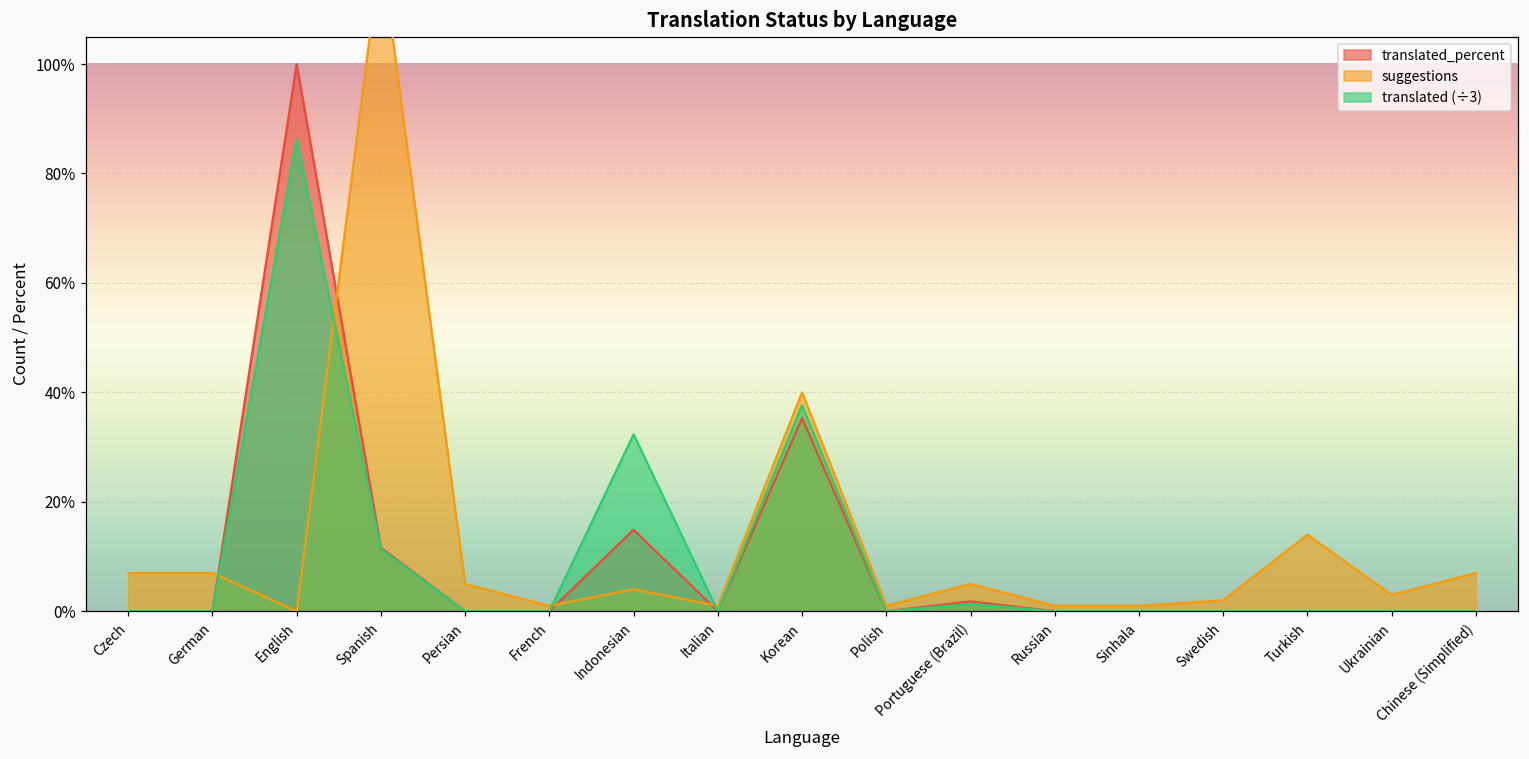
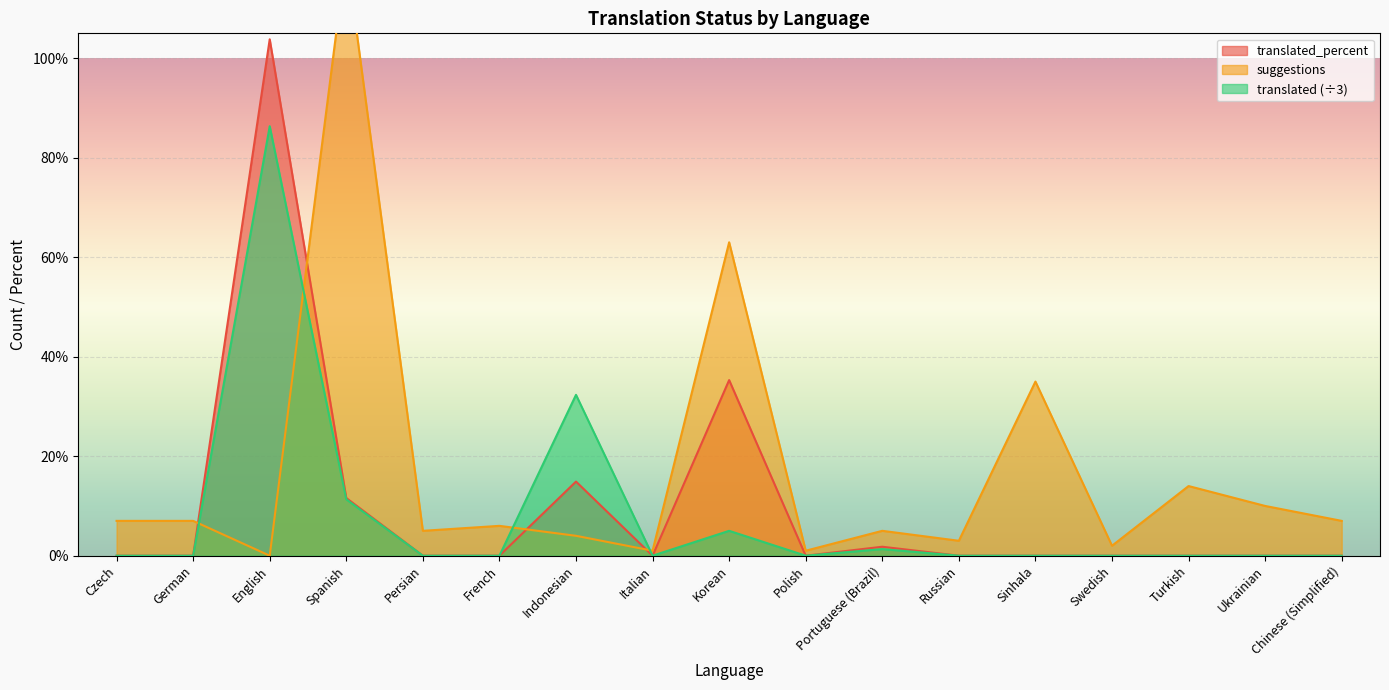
  {
    "translated_percent": {
-     "English": "100%",
+     "English": "104%",
      "Indonesian": "15%",
      "Korean": "35%"
    },
    "suggestions": {
      "Czech": "7%",
      "German": "7%",
      "English": "0%",
      "Persian": "5%",
-     "French": "1%",
+     "French": "6%",
      "Indonesian": "4%",
      "Italian": "1%",
-     "Korean": "40%",
+     "Korean": "63%",
      "Polish": "1%",
      "Portuguese (Brazil)": "5%",
-     "Russian": "1%",
-     "Sinhala": "1%",
+     "Russian": "3%",
+     "Sinhala": "35%",
      "Swedish": "2%",
      "Turkish": "14%",
-     "Ukrainian": "3%",
+     "Ukrainian": "10%",
      "Chinese (Simplified)": "7%"
    },
    "translated (÷3)": {
      "English": "86%",
      "Indonesian": "32%",
-     "Korean": "38%"
+     "Korean": "5%"
    }
  }
